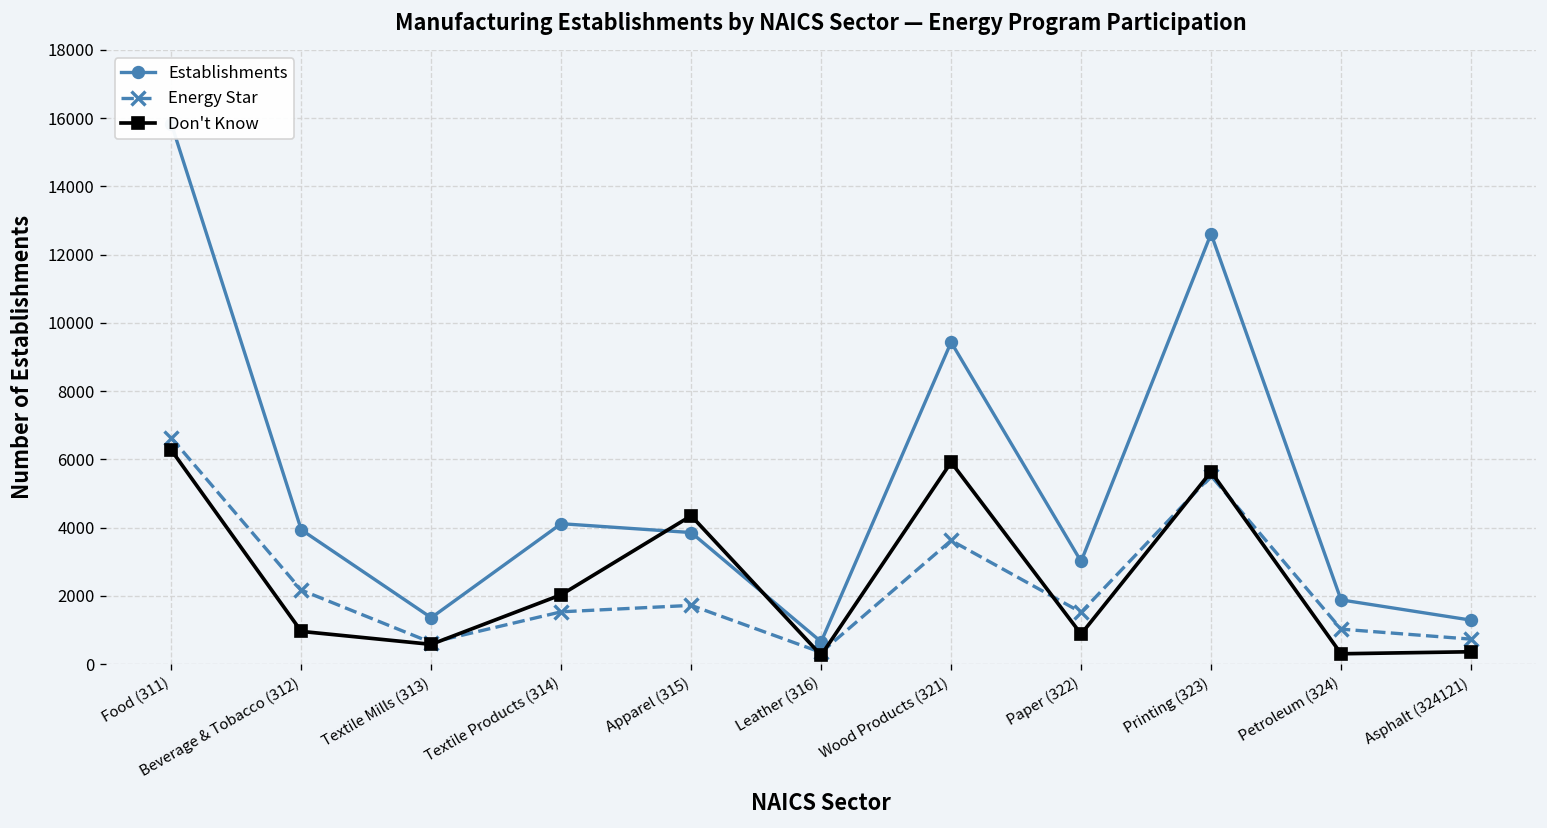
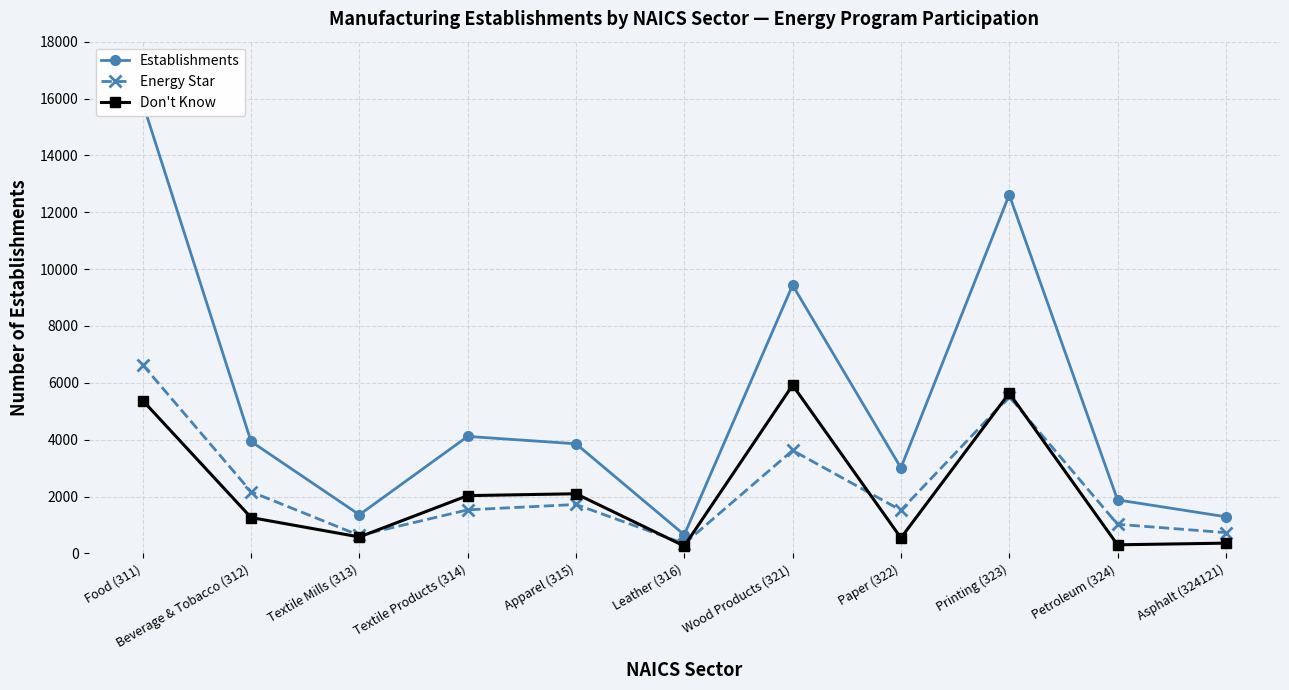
  {
    "Don't Know": {
-     "Food (311)": 6300,
-     "Beverage & Tobacco (312)": 1000,
+     "Food (311)": 5400,
+     "Beverage & Tobacco (312)": 1300,
      "Textile Products (314)": 2000,
-     "Apparel (315)": 4300,
+     "Apparel (315)": 2100,
      "Wood Products (321)": 5900,
-     "Paper (322)": 900,
+     "Paper (322)": 500,
      "Printing (323)": 5600,
      "Petroleum (324)": 300,
      "Asphalt (324121)": 400
    }
  }
